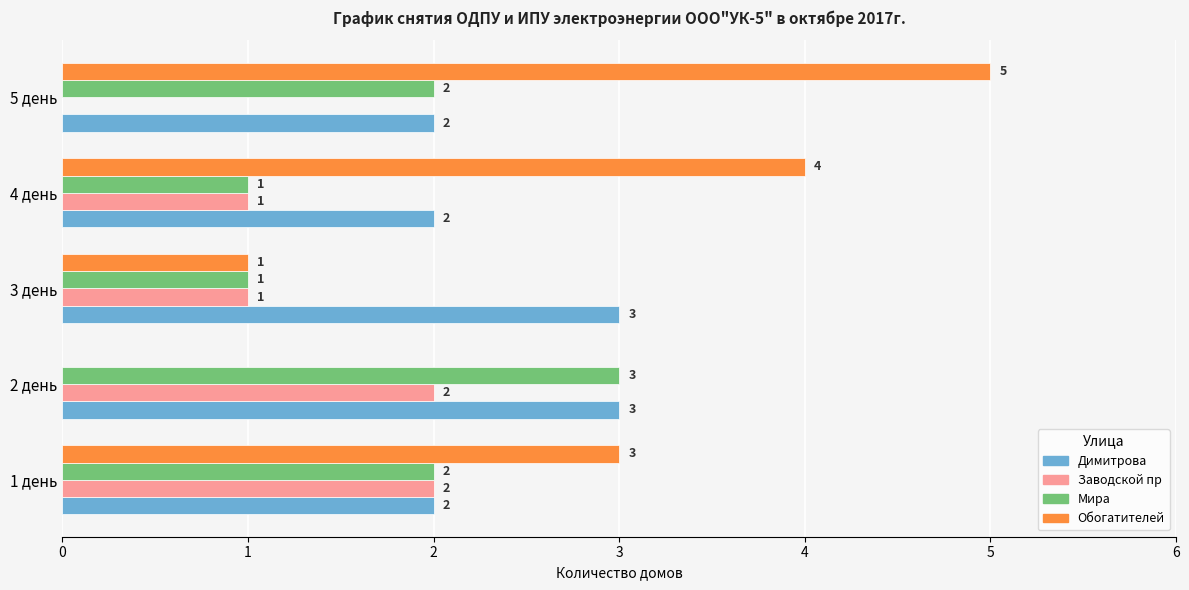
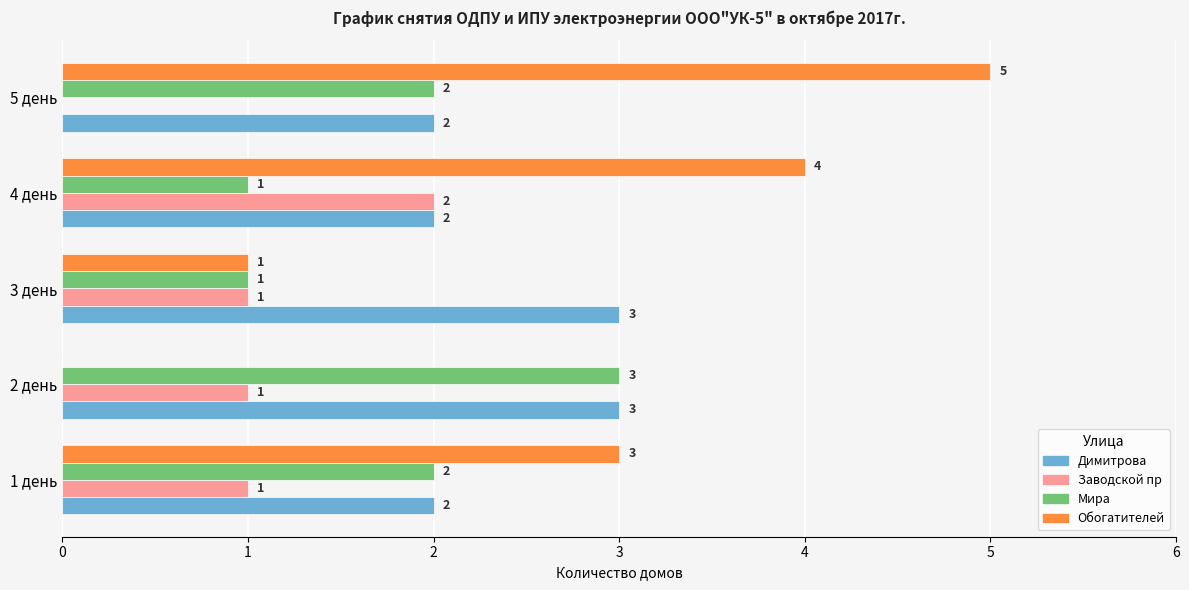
  {
    "Димитрова": {
      "5 день": 2,
      "4 день": 2,
      "3 день": 3,
      "2 день": 3,
      "1 день": 2
    },
    "Заводской пр": {
-     "4 день": 1,
+     "4 день": 2,
      "3 день": 1,
-     "2 день": 2,
-     "1 день": 2
+     "2 день": 1,
+     "1 день": 1
    },
    "Мира": {
      "5 день": 2,
      "4 день": 1,
      "3 день": 1,
      "2 день": 3,
      "1 день": 2
    },
    "Обогатителей": {
      "5 день": 5,
      "4 день": 4,
      "3 день": 1,
      "1 день": 3
    }
  }
